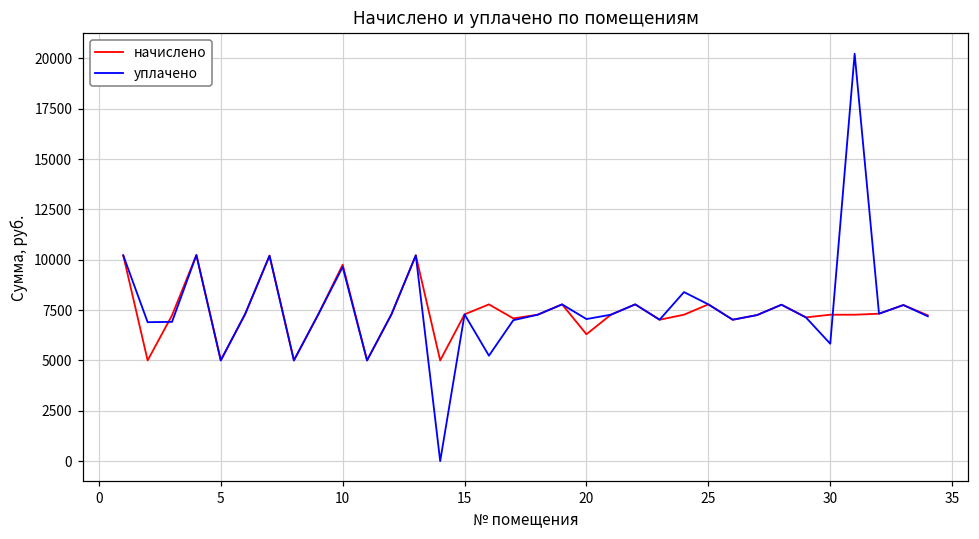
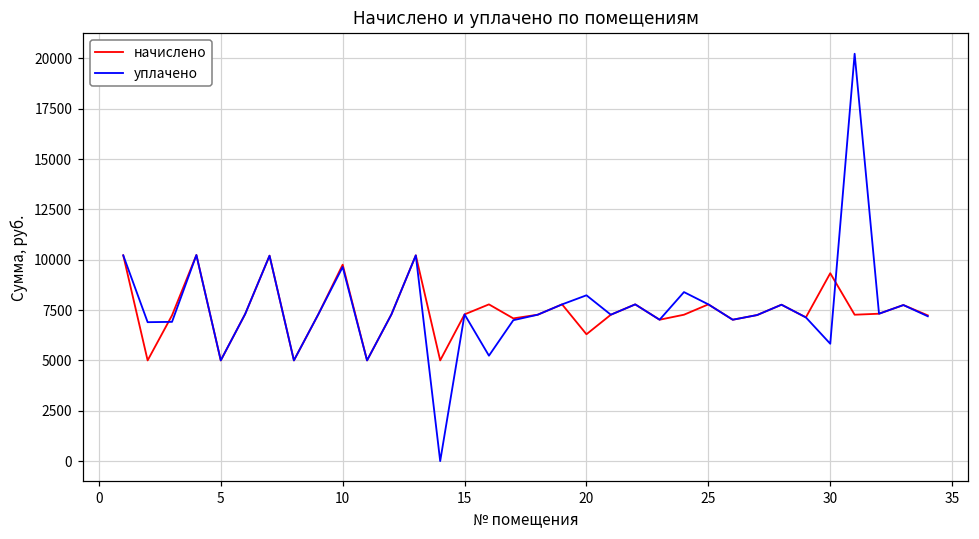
  {
    "начислено": {
      "20": 6300,
-     "30": 7300
+     "30": 9300
    },
    "уплачено": {
-     "20": 7100,
+     "20": 8200,
      "30": 5800
    }
  }
